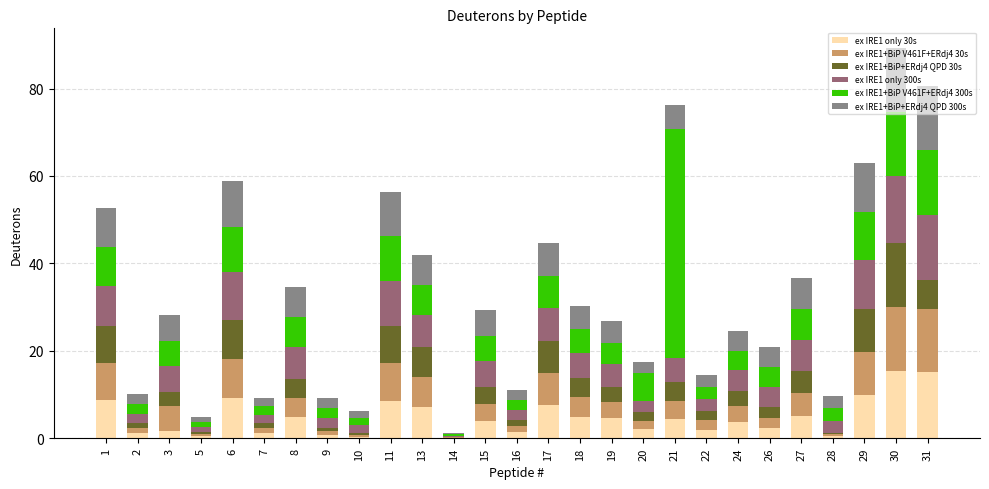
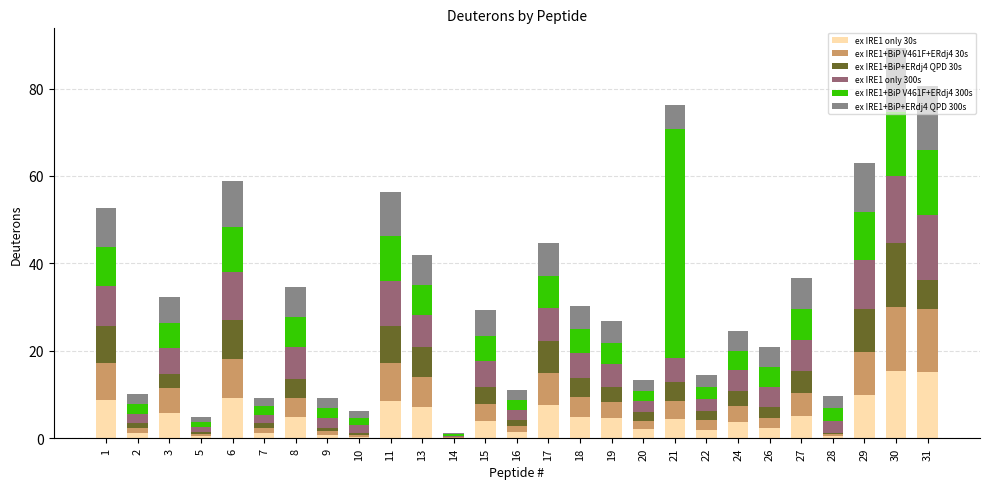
  {
    "ex IRE1 only 30s": {
      "1": 9,
      "2": 1,
-     "3": 2,
+     "3": 6,
      "5": 1,
      "6": 9,
      "7": 1,
      "8": 5,
      "9": 1,
      "11": 9,
      "13": 7,
      "15": 4,
      "16": 1,
      "17": 7,
      "18": 5,
      "19": 5,
      "20": 2,
      "21": 4,
      "22": 2,
      "24": 4,
      "26": 2,
      "27": 5,
      "29": 10,
      "30": 15,
      "31": 15
    },
    "ex IRE1+BiP V461F+ERdj4 30s": {
      "1": 9,
      "2": 1,
      "3": 6,
      "6": 9,
      "7": 1,
      "8": 4,
      "9": 1,
      "11": 9,
      "13": 7,
      "15": 4,
      "16": 1,
      "17": 7,
      "18": 4,
      "19": 4,
      "20": 2,
      "21": 4,
      "22": 2,
      "24": 4,
      "26": 2,
      "27": 5,
      "29": 10,
      "30": 15,
      "31": 15
    },
    "ex IRE1+BiP+ERdj4 QPD 30s": {
      "1": 8,
      "2": 1,
      "3": 3,
      "6": 9,
      "7": 1,
      "8": 4,
      "9": 1,
      "11": 9,
      "13": 7,
      "15": 4,
      "16": 1,
      "17": 7,
      "18": 4,
      "19": 4,
      "20": 2,
      "21": 4,
      "22": 2,
      "24": 4,
      "26": 2,
      "27": 5,
      "29": 10,
      "30": 15,
      "31": 7
    },
    "ex IRE1+BiP V461F+ERdj4 300s": {
      "1": 9,
      "2": 2,
      "3": 6,
      "5": 1,
      "6": 10,
      "7": 2,
      "8": 7,
      "9": 2,
      "10": 2,
      "11": 10,
      "13": 7,
      "15": 6,
      "16": 2,
      "17": 7,
      "18": 5,
      "19": 5,
-     "20": 7,
+     "20": 2,
      "21": 52,
      "22": 3,
      "24": 5,
      "26": 5,
      "27": 7,
      "28": 3,
      "29": 11,
      "31": 15
    }
  }
